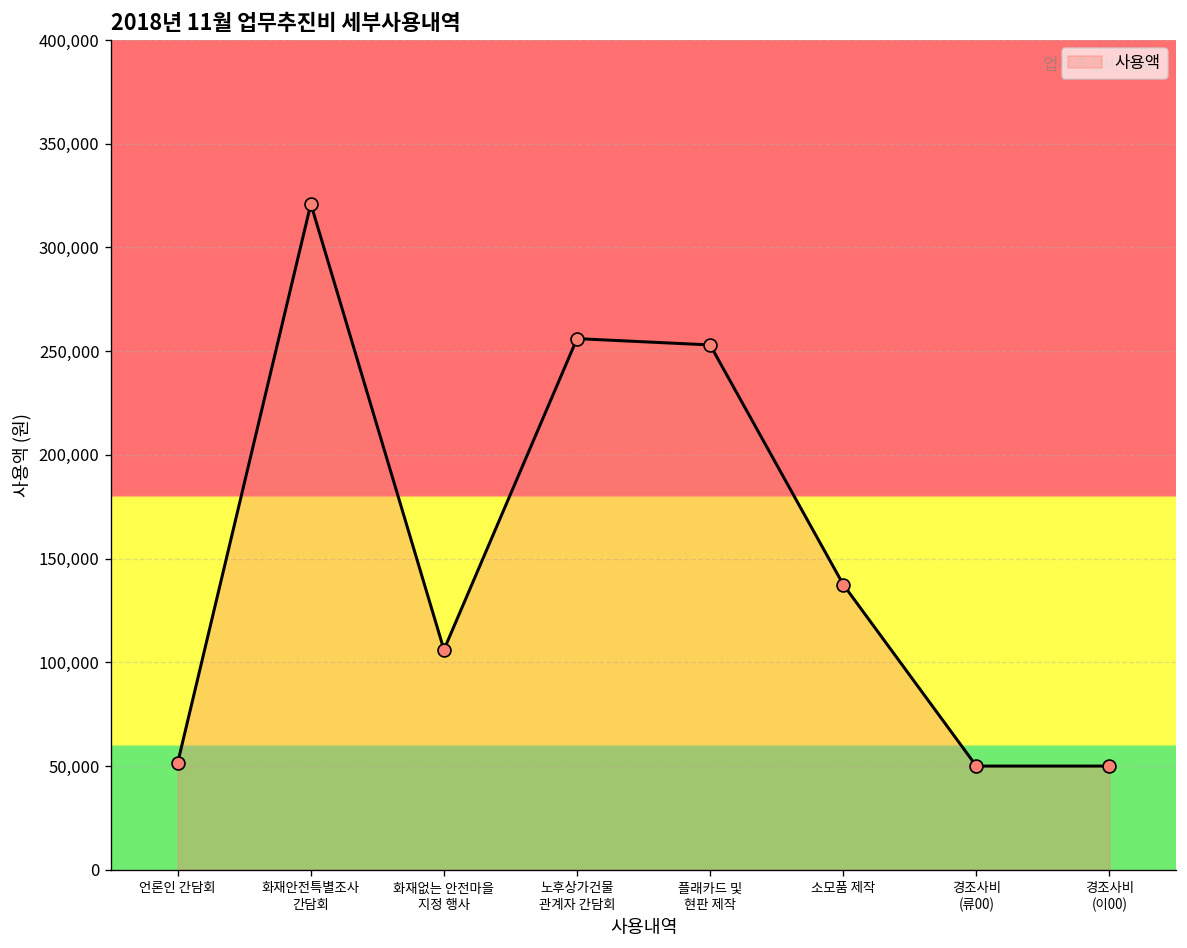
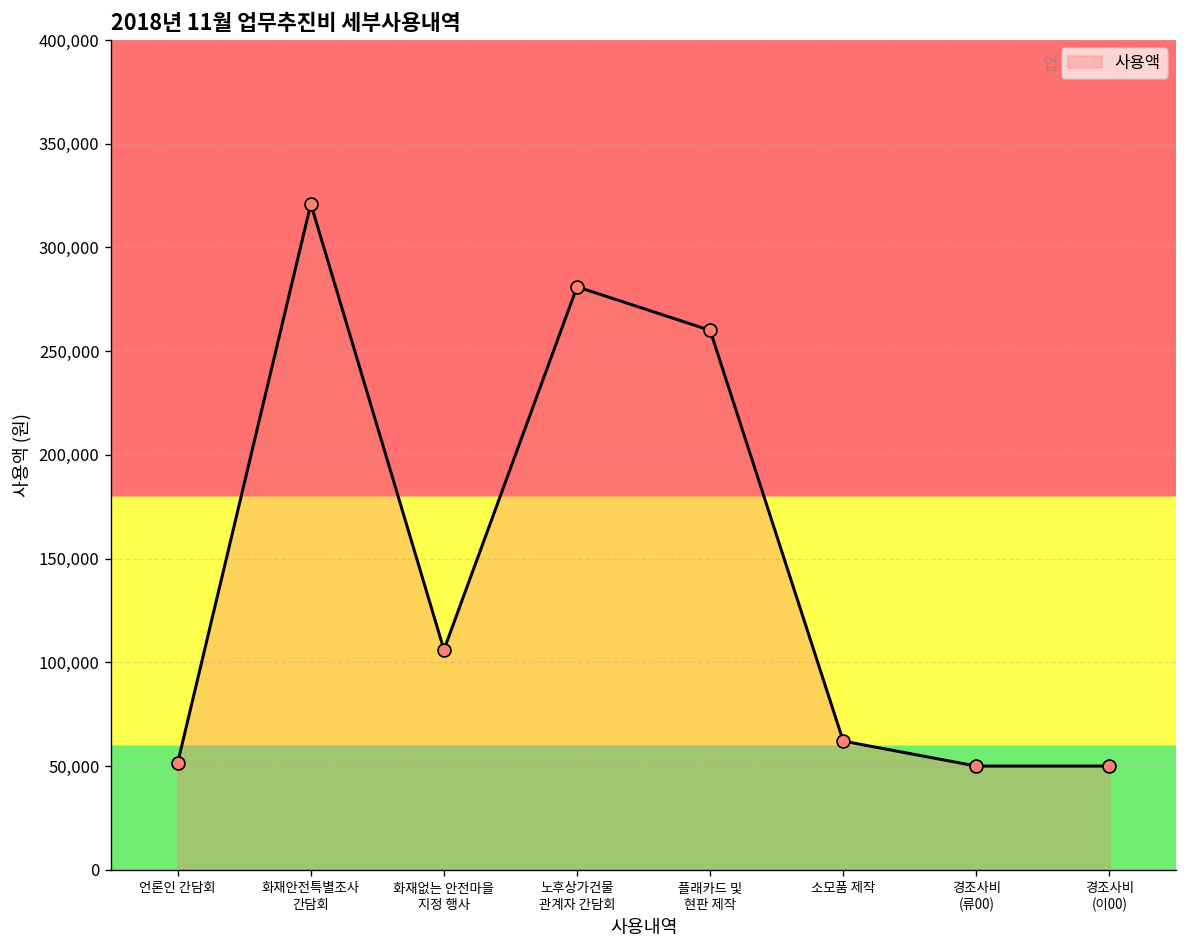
  {
    "언론인 간담회": "52,000",
    "화재안전특별조사 간담회": "321,000",
    "화재없는 안전마을 지정 행사": "106,000",
-   "노후상가건물 관계자 간담회": "256,000",
-   "플래카드 및 현판 제작": "253,000",
-   "소모품 제작": "138,000",
+   "노후상가건물 관계자 간담회": "281,000",
+   "플래카드 및 현판 제작": "260,000",
+   "소모품 제작": "62,000",
    "경조사비 (류00)": "50,000",
    "경조사비 (이00)": "50,000"
  }
